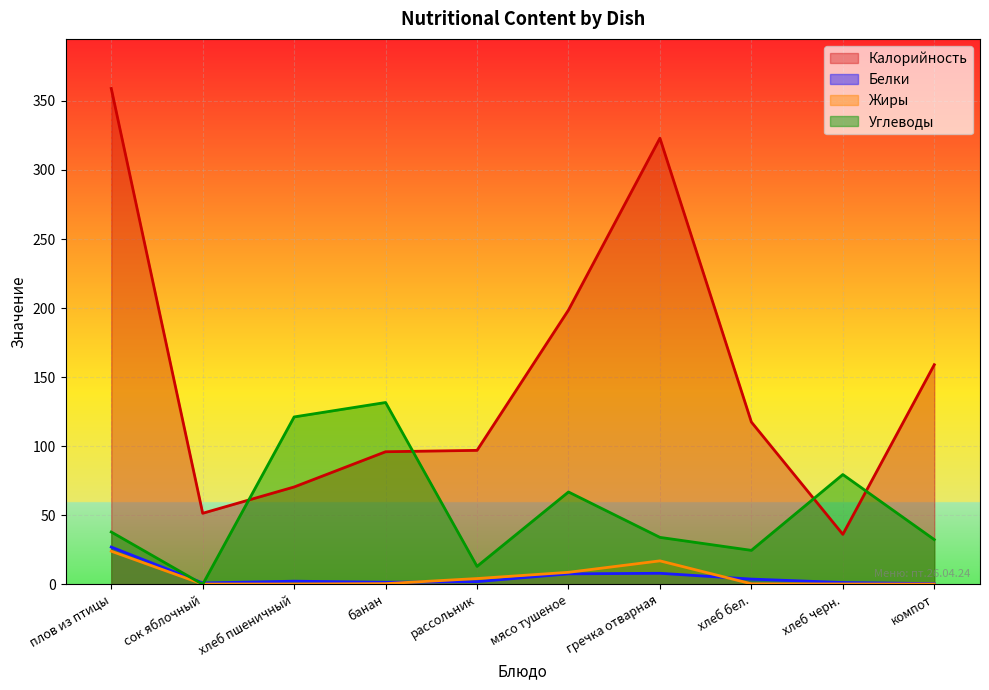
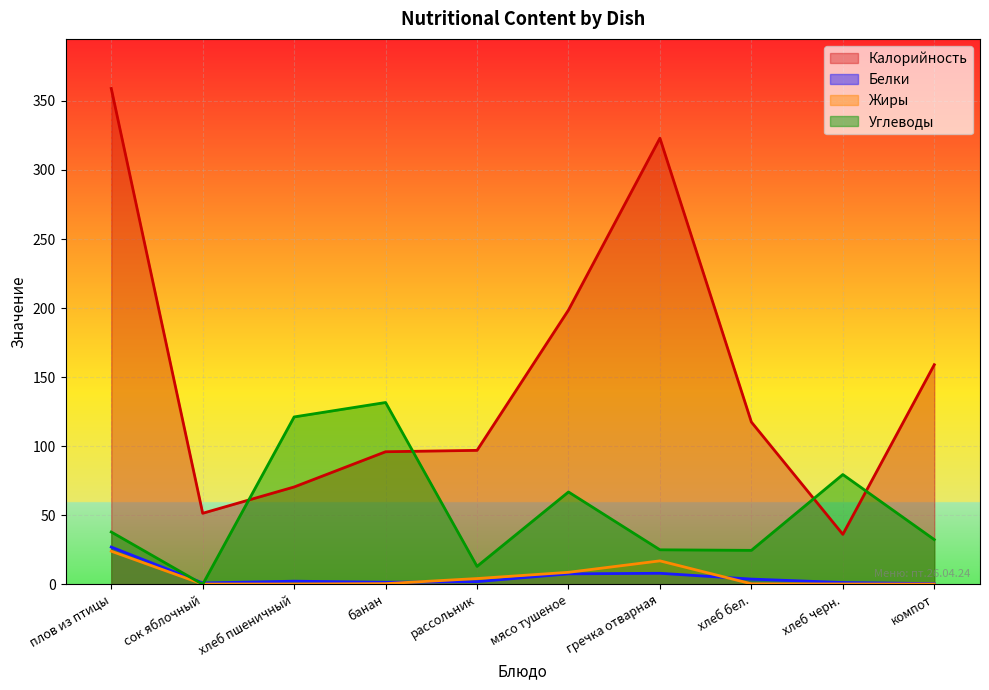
  {
    "Калорийность": {
      "плов из птицы": 359,
      "сок яблочный": 51,
      "хлеб пшеничный": 71,
      "банан": 96,
      "рассольник": 97,
      "мясо тушеное": 199,
      "гречка отварная": 323,
      "хлеб бел.": 118,
      "хлеб черн.": 36,
      "компот": 159
    },
    "Белки": {
      "плов из птицы": 27,
      "хлеб пшеничный": 2,
      "рассольник": 2,
      "гречка отварная": 8,
      "хлеб бел.": 4
    },
    "Жиры": {
      "плов из птицы": 24,
      "хлеб пшеничный": 0,
      "рассольник": 4,
      "гречка отварная": 17,
      "хлеб бел.": 0
    },
    "Углеводы": {
      "плов из птицы": 38,
      "хлеб пшеничный": 121,
      "банан": 132,
      "рассольник": 13,
      "мясо тушеное": 67,
-     "гречка отварная": 34,
+     "гречка отварная": 25,
      "хлеб бел.": 25,
      "хлеб черн.": 80,
      "компот": 32
    }
  }
